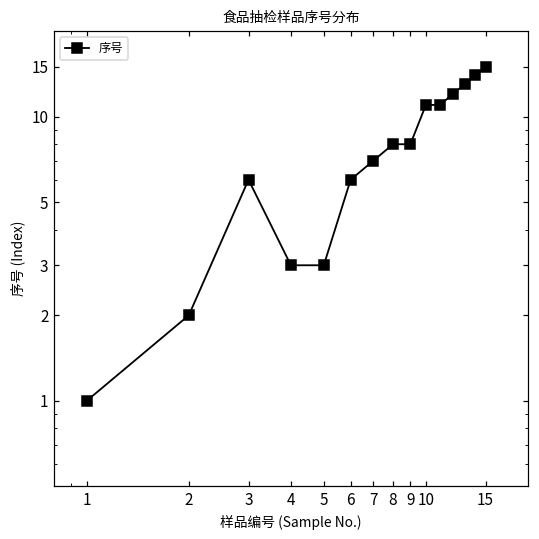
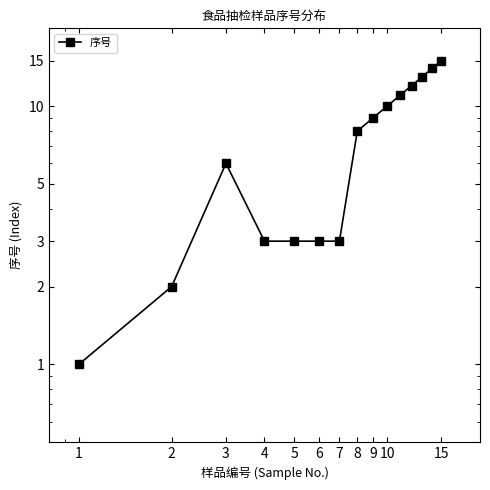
  {
    "1": 1,
    "2": 2,
    "3": 6,
    "4": 3,
    "5": 3,
-   "6": 6,
-   "7": 7,
+   "6": 3,
+   "7": 3,
    "8": 8,
-   "9": 8,
-   "10": 11,
+   "9": 9,
+   "10": 10,
    "15": 15
  }
